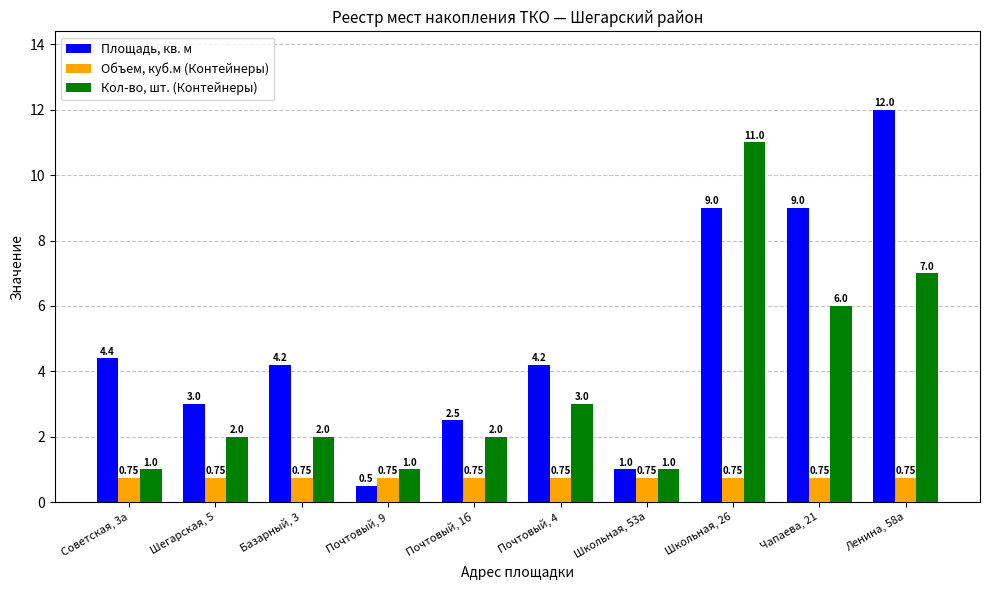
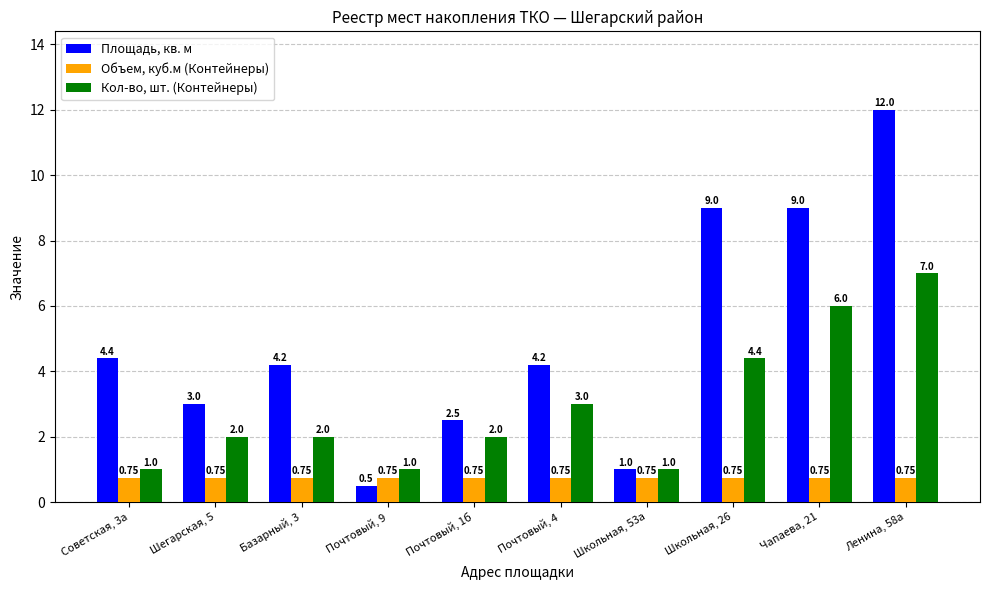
  {
    "Площадь, кв. м": {
      "Советская, 3а": 4.4,
      "Шегарская, 5": 3.0,
      "Базарный, 3": 4.2,
      "Почтовый, 9": 0.5,
      "Почтовый, 1б": 2.5,
      "Почтовый, 4": 4.2,
      "Школьная, 53а": 1.0,
      "Школьная, 26": 9.0,
      "Чапаева, 21": 9.0,
      "Ленина, 58а": 12.0
    },
    "Объем, куб.м (Контейнеры)": {
      "Советская, 3а": 0.75,
      "Шегарская, 5": 0.75,
      "Базарный, 3": 0.75,
      "Почтовый, 9": 0.75,
      "Почтовый, 1б": 0.75,
      "Почтовый, 4": 0.75,
      "Школьная, 53а": 0.75,
      "Школьная, 26": 0.75,
      "Чапаева, 21": 0.75,
      "Ленина, 58а": 0.75
    },
    "Кол-во, шт. (Контейнеры)": {
      "Советская, 3а": 1.0,
      "Шегарская, 5": 2.0,
      "Базарный, 3": 2.0,
      "Почтовый, 9": 1.0,
      "Почтовый, 1б": 2.0,
      "Почтовый, 4": 3.0,
      "Школьная, 53а": 1.0,
-     "Школьная, 26": 11.0,
+     "Школьная, 26": 4.4,
      "Чапаева, 21": 6.0,
      "Ленина, 58а": 7.0
    }
  }
